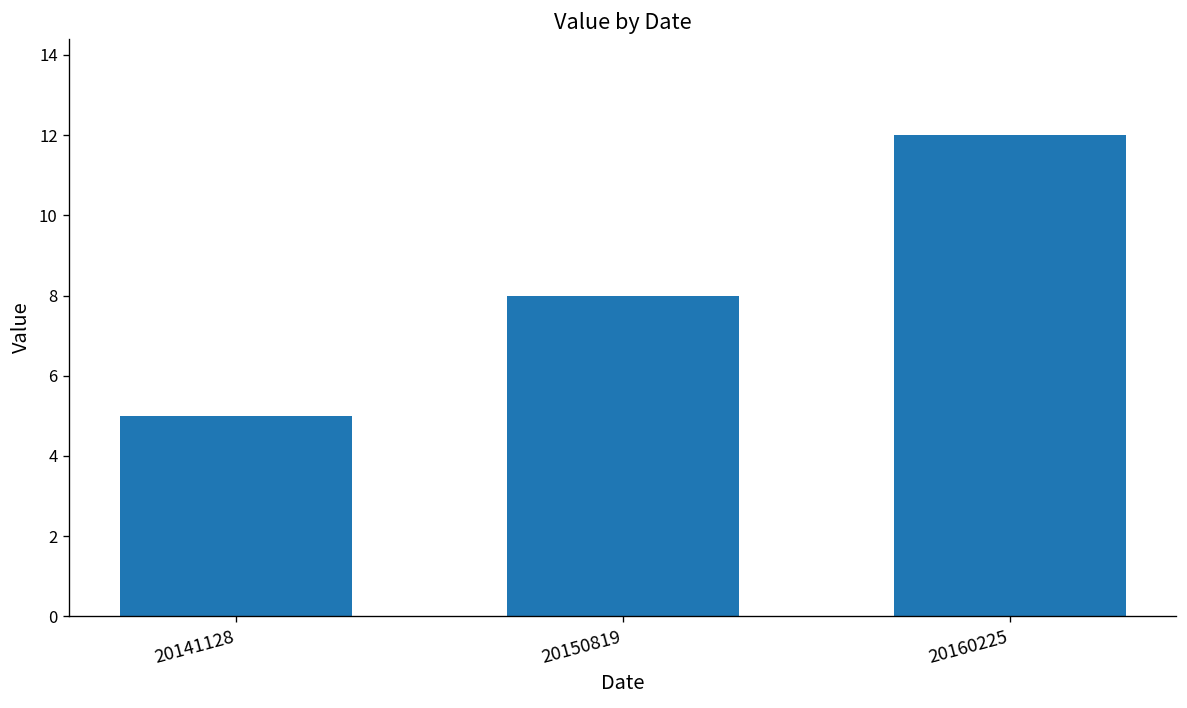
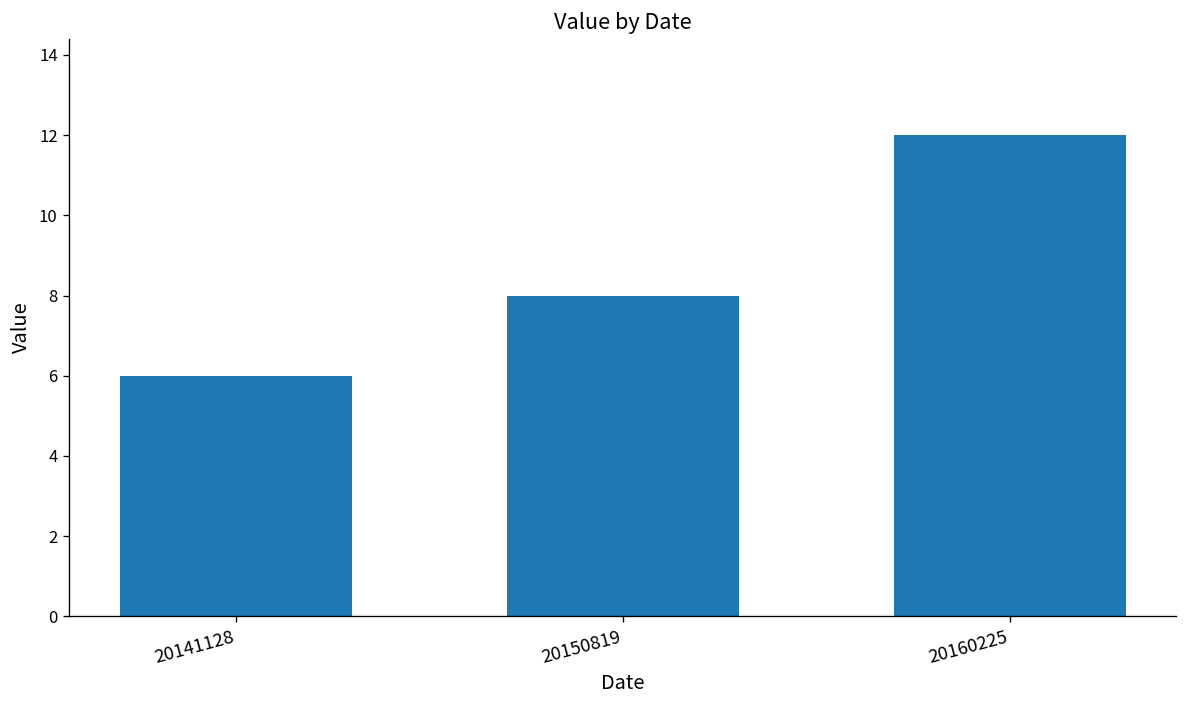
  {
-   "20141128": 5,
+   "20141128": 6,
    "20150819": 8,
    "20160225": 12
  }
